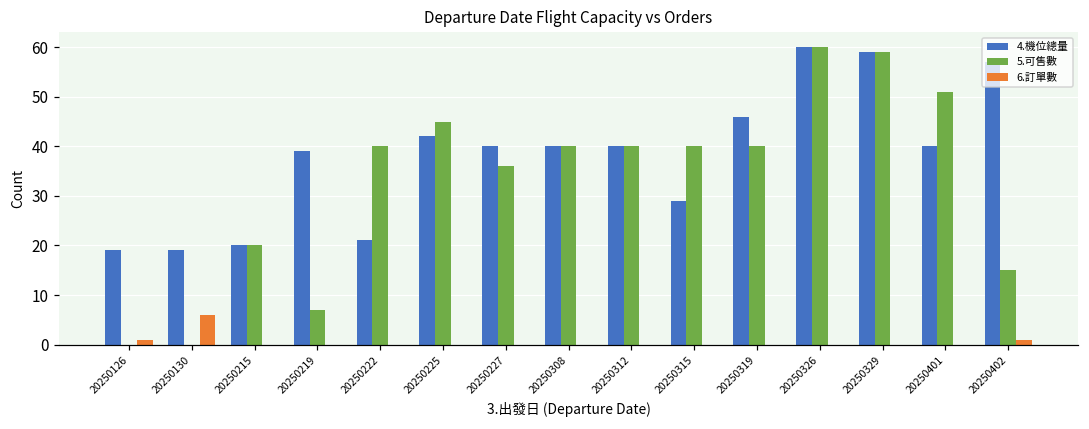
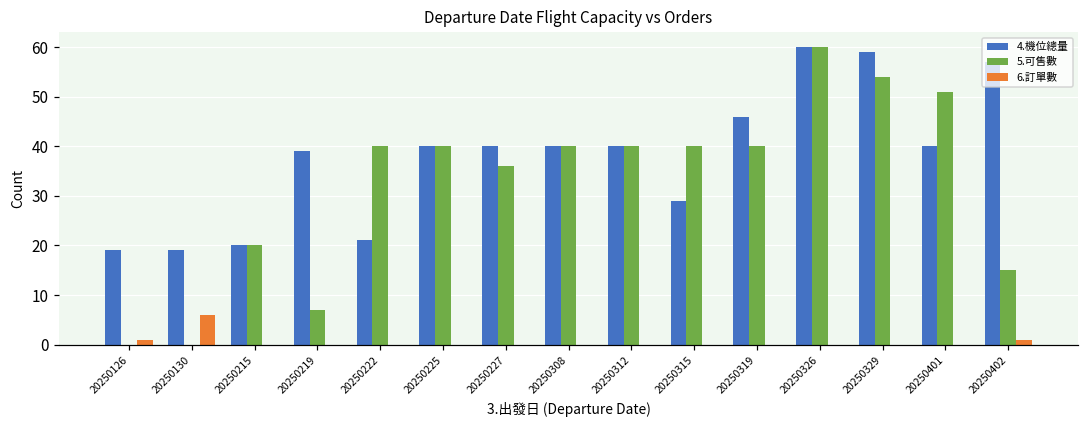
  {
    "4.機位總量": {
      "20250126": 19,
      "20250130": 19,
      "20250215": 20,
      "20250219": 39,
      "20250222": 21,
-     "20250225": 42,
+     "20250225": 40,
      "20250227": 40,
      "20250308": 40,
      "20250312": 40,
      "20250315": 29,
      "20250319": 46,
      "20250326": 60,
      "20250329": 59,
      "20250401": 40
    },
    "5.可售數": {
      "20250126": 0,
      "20250130": 0,
      "20250215": 20,
      "20250219": 7,
      "20250222": 40,
-     "20250225": 45,
+     "20250225": 40,
      "20250227": 36,
      "20250308": 40,
      "20250312": 40,
      "20250315": 40,
      "20250319": 40,
      "20250326": 60,
-     "20250329": 59,
+     "20250329": 54,
      "20250401": 51,
      "20250402": 15
    },
    "6.訂單數": {
      "20250126": 1,
      "20250130": 6,
      "20250215": 0,
      "20250219": 0,
      "20250222": 0,
      "20250225": 0,
      "20250227": 0,
      "20250308": 0,
      "20250312": 0,
      "20250315": 0,
      "20250319": 0,
      "20250326": 0,
      "20250329": 0,
      "20250401": 0,
      "20250402": 1
    }
  }
